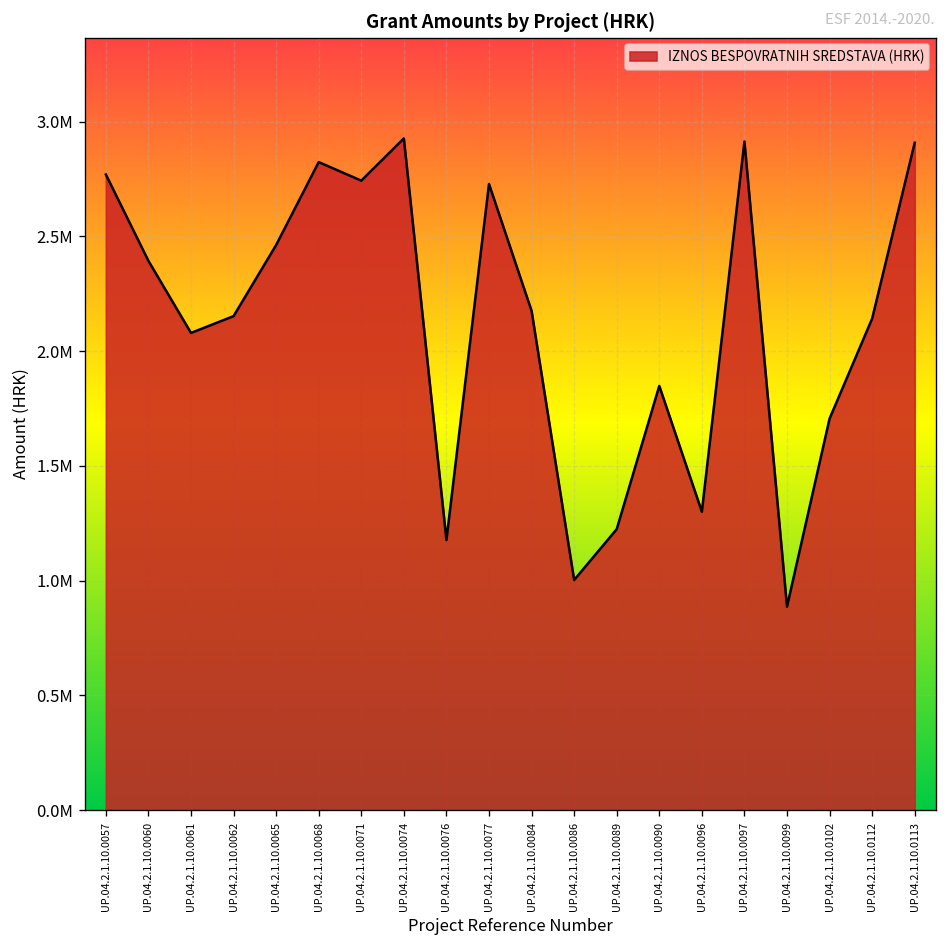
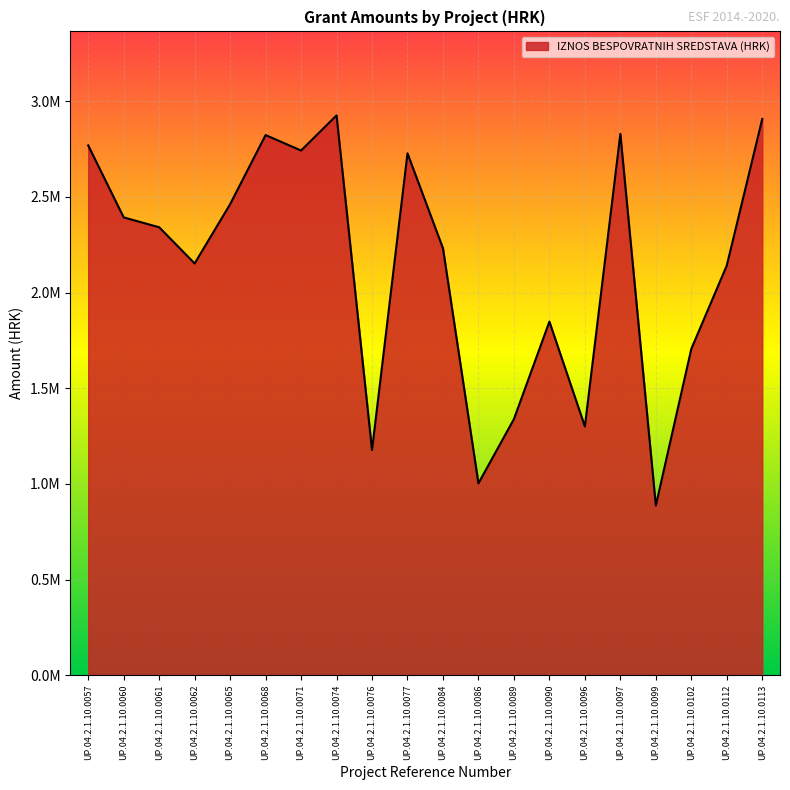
  {
    "UP.04.2.1.10.0057": 2770000,
    "UP.04.2.1.10.0060": 2390000,
-   "UP.04.2.1.10.0061": 2080000,
+   "UP.04.2.1.10.0061": 2340000,
    "UP.04.2.1.10.0062": 2150000,
    "UP.04.2.1.10.0065": 2460000,
    "UP.04.2.1.10.0068": 2820000,
    "UP.04.2.1.10.0071": 2740000,
    "UP.04.2.1.10.0074": 2930000,
    "UP.04.2.1.10.0076": 1180000,
    "UP.04.2.1.10.0077": 2730000,
-   "UP.04.2.1.10.0084": 2180000,
+   "UP.04.2.1.10.0084": 2230000,
    "UP.04.2.1.10.0086": 1000000,
-   "UP.04.2.1.10.0089": 1220000,
+   "UP.04.2.1.10.0089": 1340000,
    "UP.04.2.1.10.0090": 1850000,
    "UP.04.2.1.10.0096": 1300000,
-   "UP.04.2.1.10.0097": 2910000,
+   "UP.04.2.1.10.0097": 2830000,
    "UP.04.2.1.10.0099": 890000,
    "UP.04.2.1.10.0102": 1710000,
    "UP.04.2.1.10.0112": 2140000,
    "UP.04.2.1.10.0113": 2910000
  }
